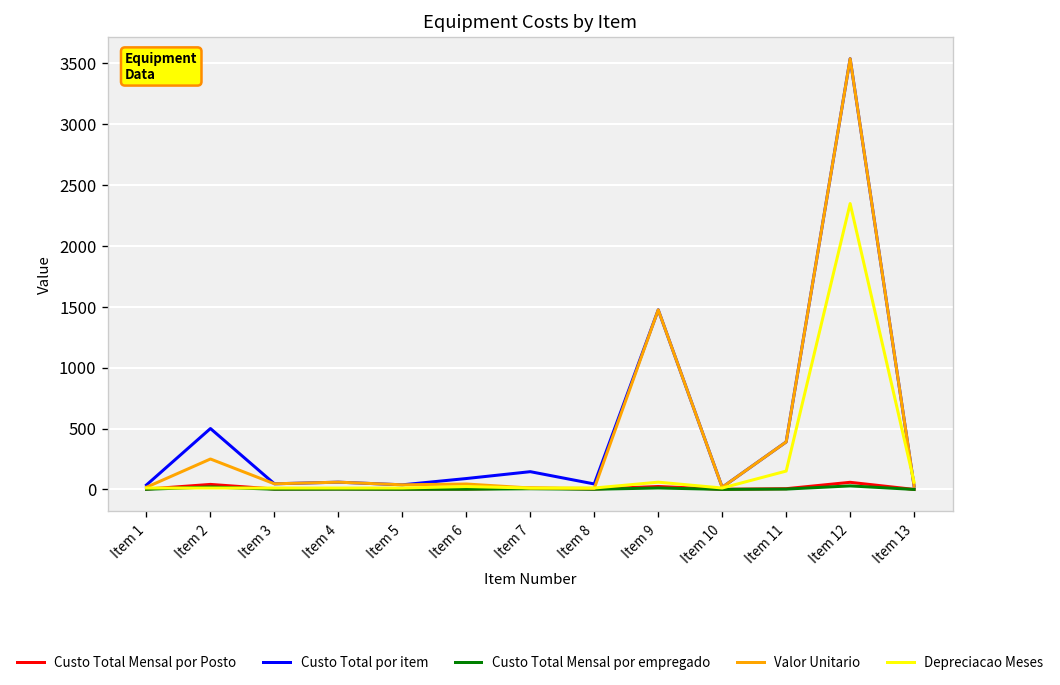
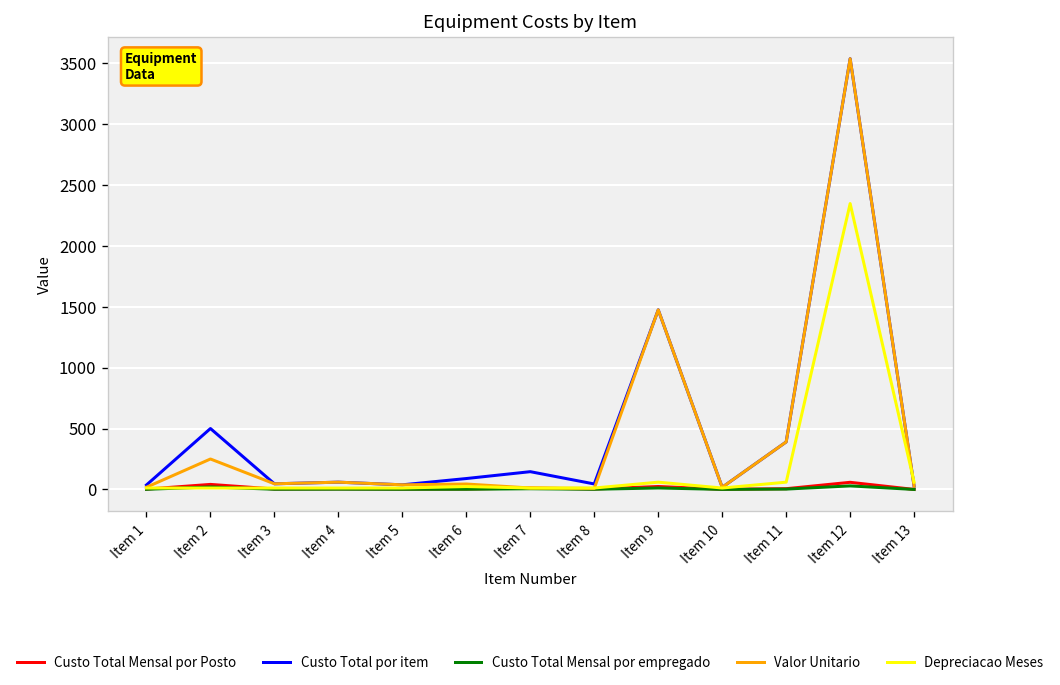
  {
    "Custo Total Mensal por Posto": {
      "Item 12": 60
    },
    "Custo Total por item": {
      "Item 2": 500,
      "Item 6": 90,
      "Item 7": 150,
      "Item 8": 50
    },
    "Custo Total Mensal por empregado": {
      "Item 12": 30
    },
    "Valor Unitario": {
      "Item 2": 250
    },
    "Depreciacao Meses": {
      "Item 9": 60,
-     "Item 11": 150,
+     "Item 11": 60,
      "Item 12": 2350,
      "Item 13": 60
    }
  }
